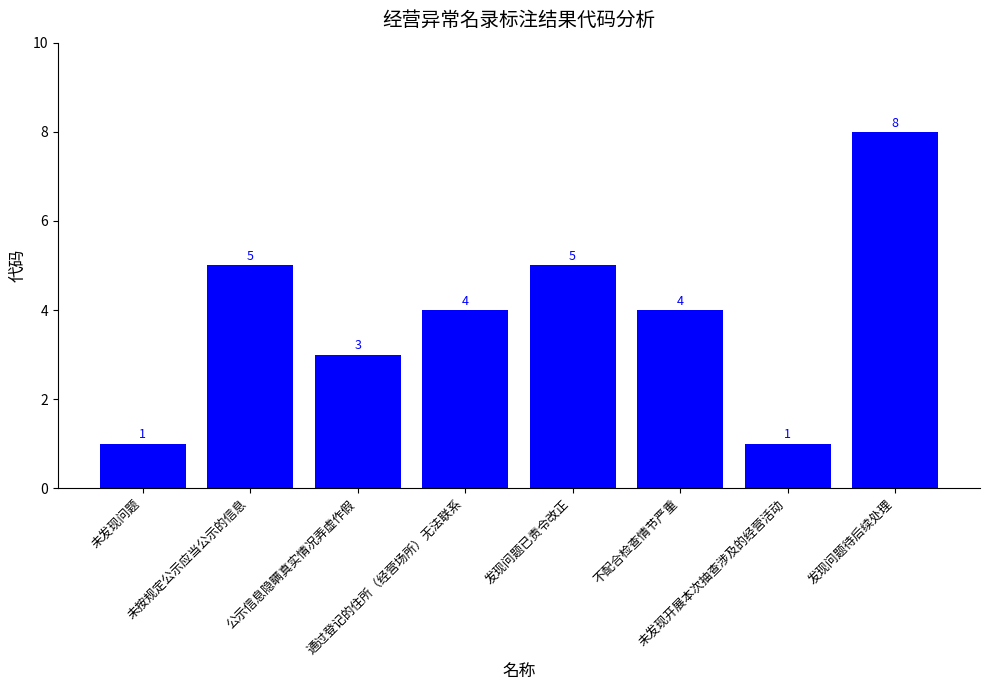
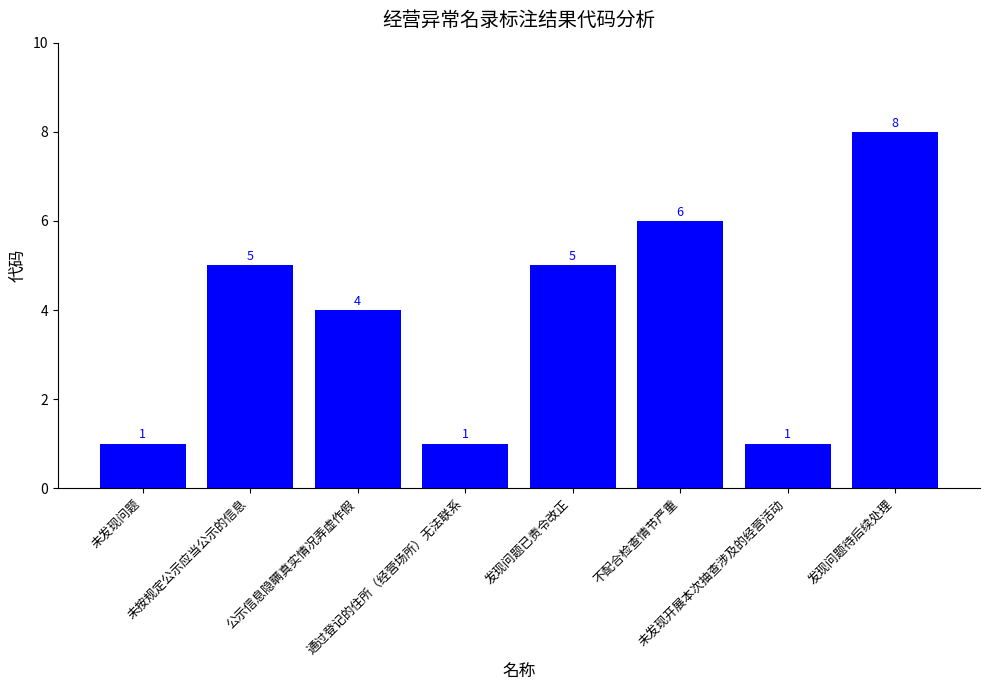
  {
    "未发现问题": 1,
    "未按规定公示应当公示的信息": 5,
-   "公示信息隐瞒真实情况弄虚作假": 3,
-   "通过登记的住所（经营场所）无法联系": 4,
+   "公示信息隐瞒真实情况弄虚作假": 4,
+   "通过登记的住所（经营场所）无法联系": 1,
    "发现问题已责令改正": 5,
-   "不配合检查情节严重": 4,
+   "不配合检查情节严重": 6,
    "未发现开展本次抽查涉及的经营活动": 1,
    "发现问题待后续处理": 8
  }
